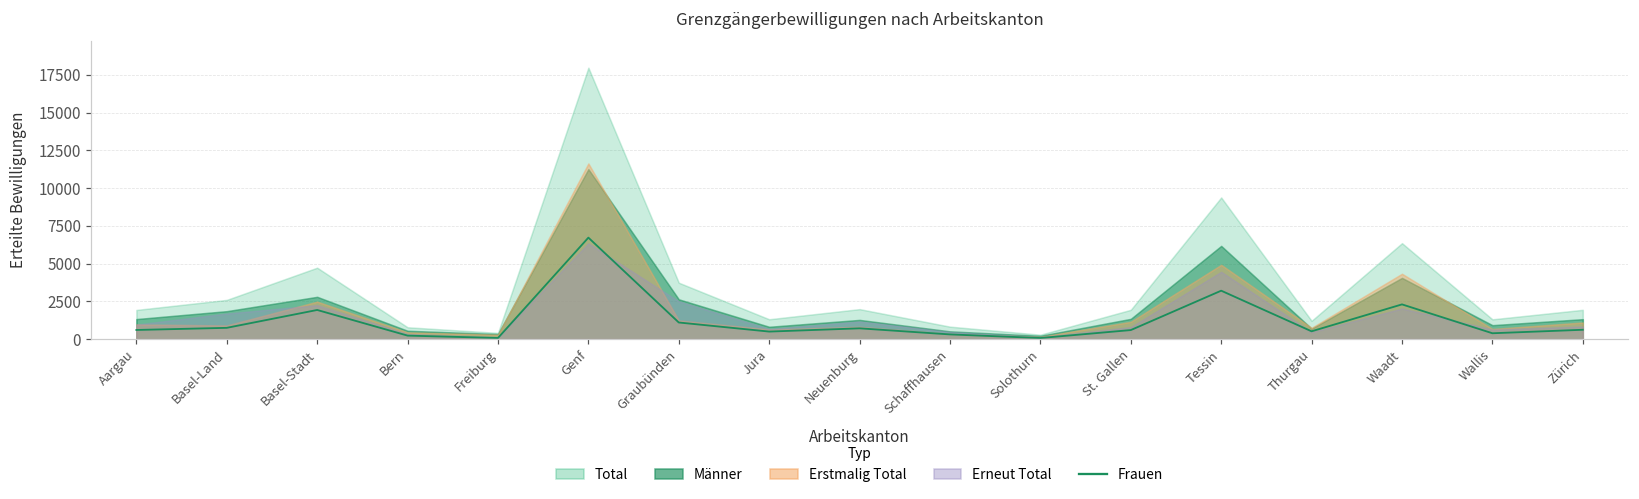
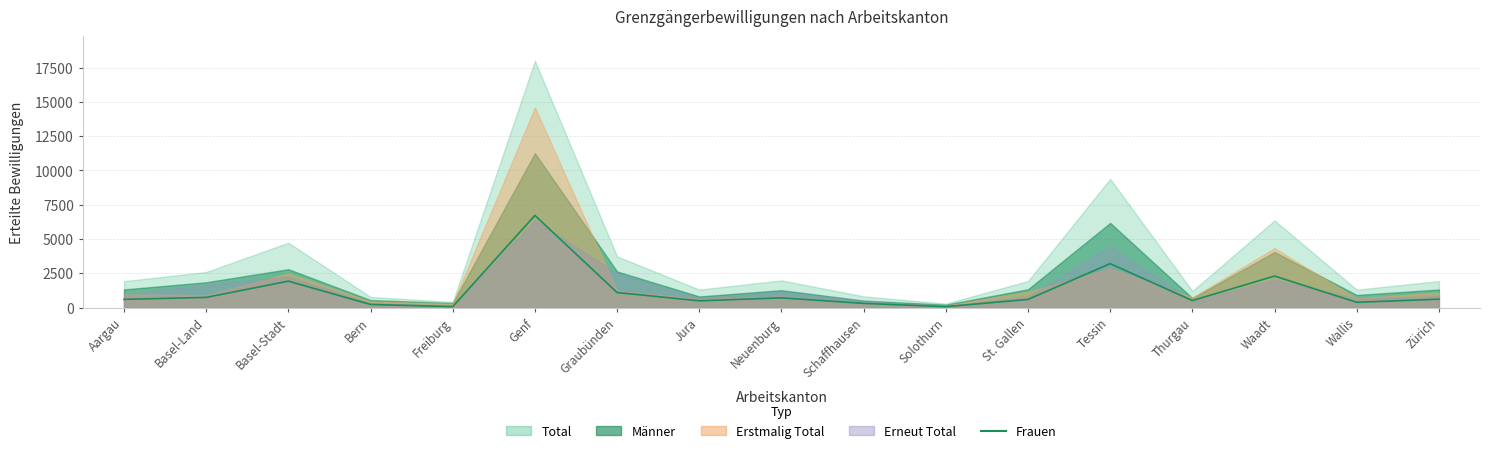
  {
    "Erstmalig Total": {
      "Basel-Stadt": 2500,
-     "Genf": 11600,
+     "Genf": 14600,
      "St. Gallen": 1100,
-     "Tessin": 4900,
+     "Tessin": 2800,
      "Waadt": 4300,
      "Zürich": 1100
    }
  }
